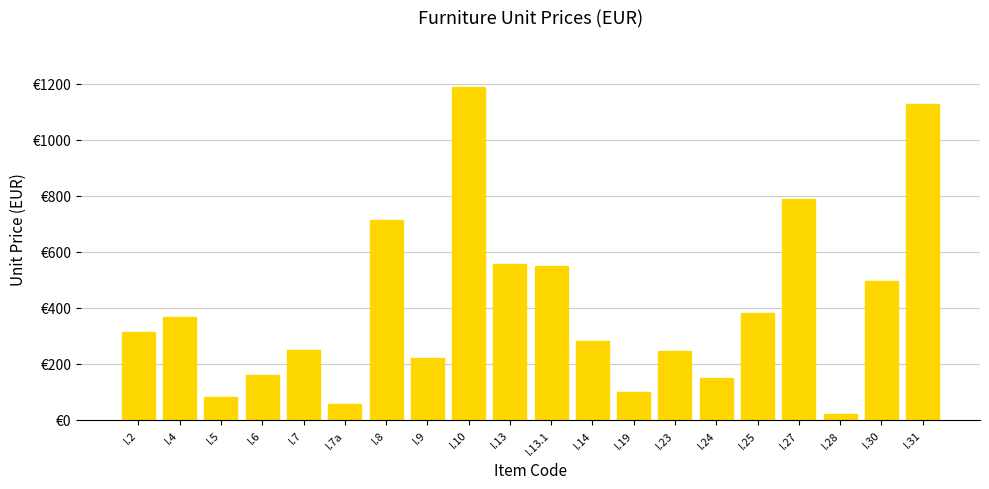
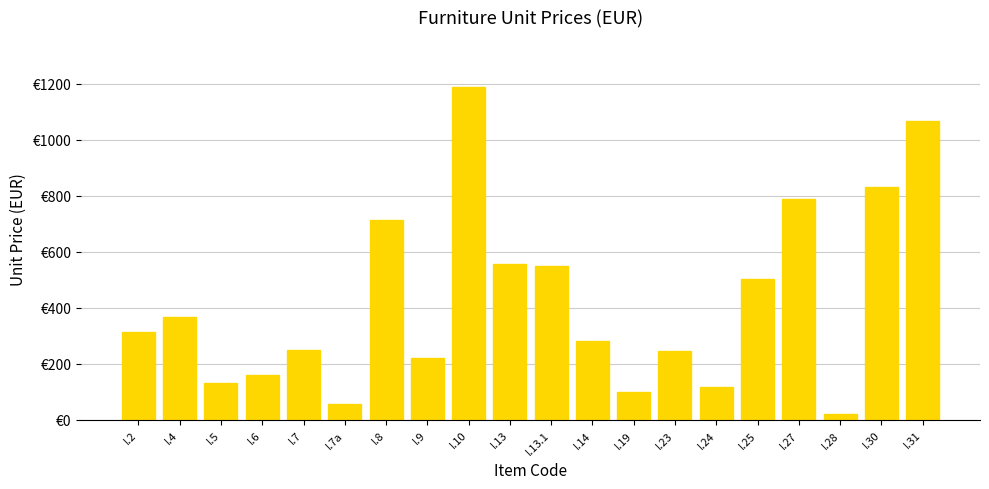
  {
    "I.2": "€320",
    "I.4": "€370",
-   "I.5": "€80",
+   "I.5": "€130",
    "I.6": "€160",
    "I.7": "€250",
    "I.7a": "€60",
    "I.8": "€720",
    "I.9": "€220",
    "I.10": "€1190",
    "I.13": "€560",
    "I.13.1": "€550",
    "I.14": "€280",
    "I.19": "€100",
    "I.23": "€240",
-   "I.24": "€150",
-   "I.25": "€380",
+   "I.24": "€120",
+   "I.25": "€500",
    "I.27": "€790",
    "I.28": "€20",
-   "I.30": "€500",
-   "I.31": "€1130"
+   "I.30": "€830",
+   "I.31": "€1070"
  }
